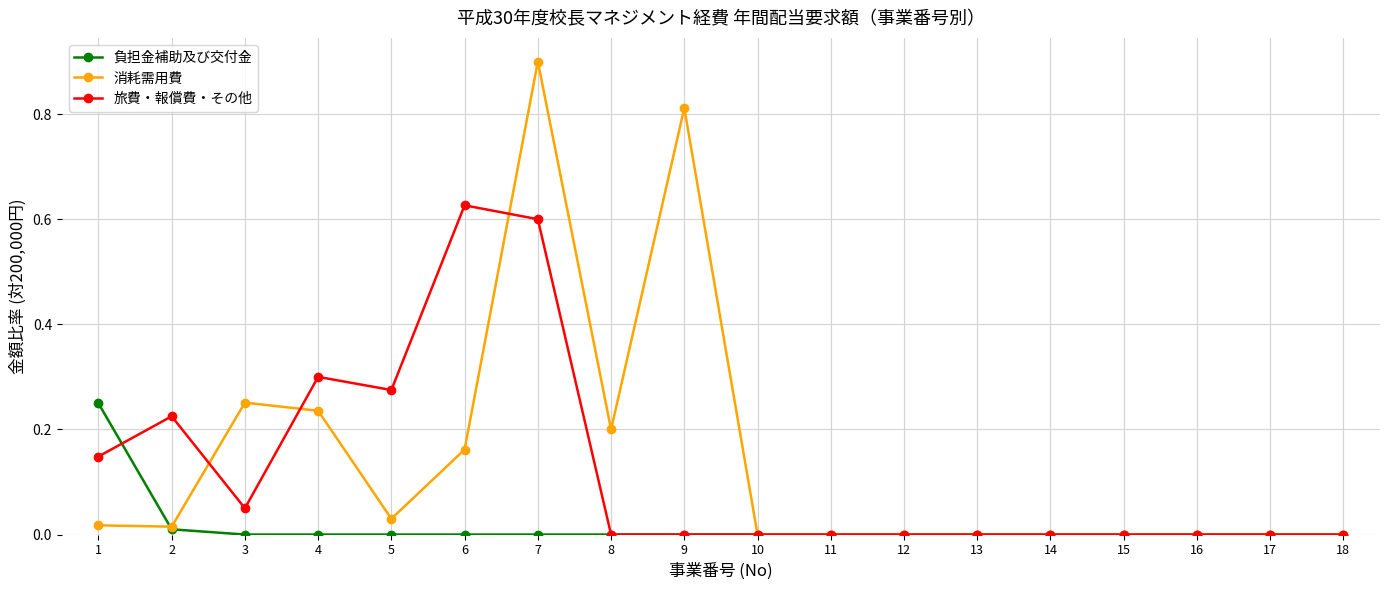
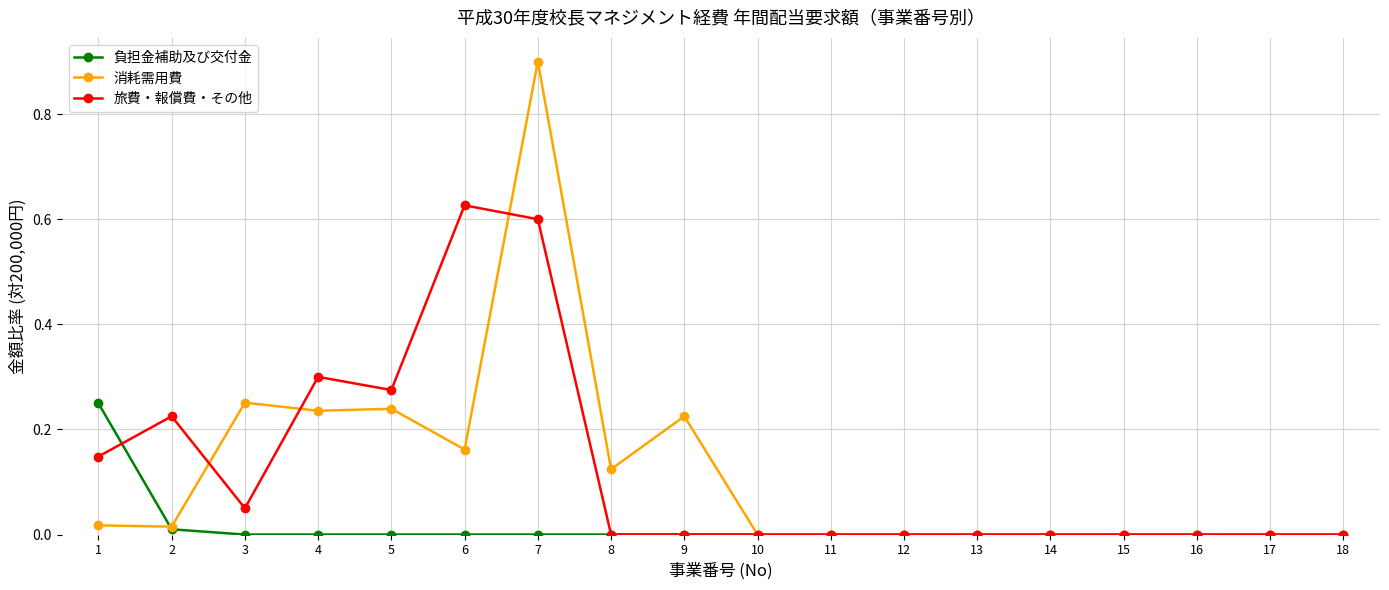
  {
    "負担金補助及び交付金": {
      "1": 0.25,
      "2": 0.01,
      "3": 0.00,
      "4": 0.00,
      "5": 0.00,
      "6": 0.00,
      "7": 0.00
    },
    "消耗需用費": {
      "1": 0.02,
      "2": 0.02,
      "3": 0.25,
      "4": 0.24,
-     "5": 0.03,
+     "5": 0.24,
      "6": 0.16,
      "7": 0.90,
-     "8": 0.20,
-     "9": 0.81
+     "8": 0.12,
+     "9": 0.23
    },
    "旅費・報償費・その他": {
      "1": 0.15,
      "2": 0.23,
      "3": 0.05,
      "4": 0.30,
      "5": 0.28,
      "6": 0.63,
      "7": 0.60
    }
  }
